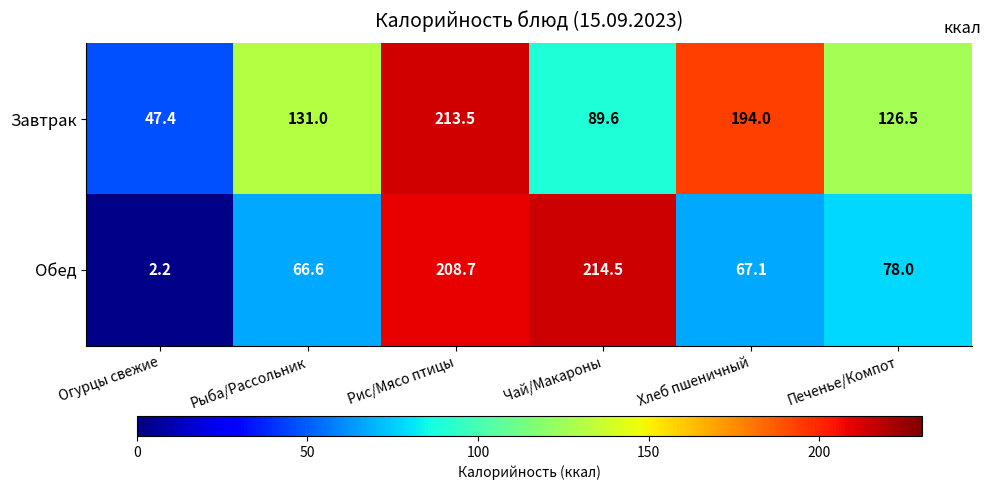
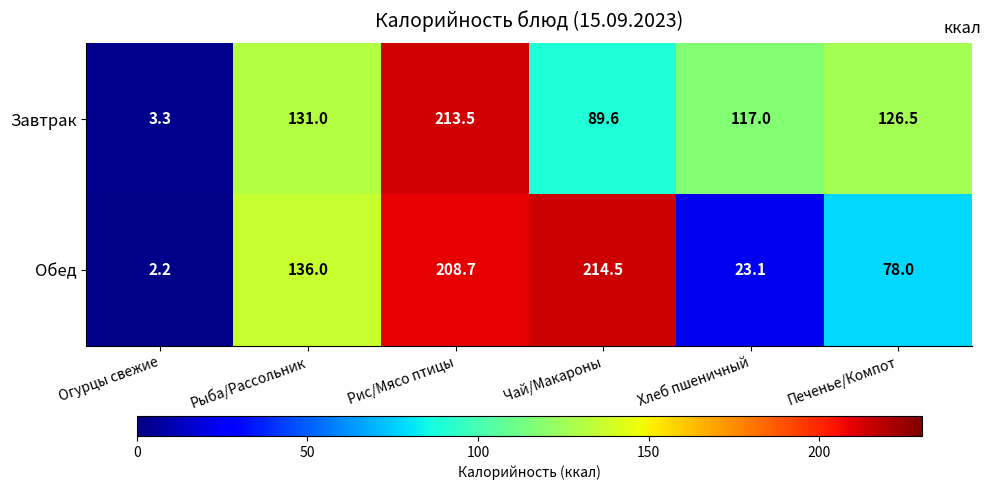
  {
    "Завтрак": {
-     "Огурцы свежие": 47.4,
+     "Огурцы свежие": 3.3,
      "Рыба/Рассольник": 131.0,
      "Рис/Мясо птицы": 213.5,
      "Чай/Макароны": 89.6,
-     "Хлеб пшеничный": 194.0,
+     "Хлеб пшеничный": 117.0,
      "Печенье/Компот": 126.5
    },
    "Обед": {
      "Огурцы свежие": 2.2,
-     "Рыба/Рассольник": 66.6,
+     "Рыба/Рассольник": 136.0,
      "Рис/Мясо птицы": 208.7,
      "Чай/Макароны": 214.5,
-     "Хлеб пшеничный": 67.1,
+     "Хлеб пшеничный": 23.1,
      "Печенье/Компот": 78.0
    }
  }
